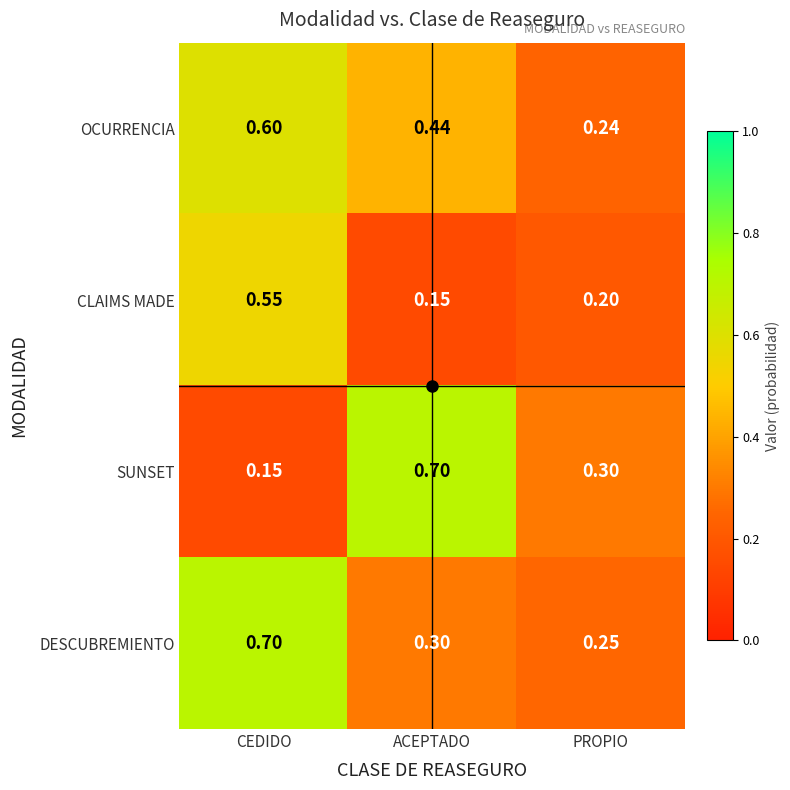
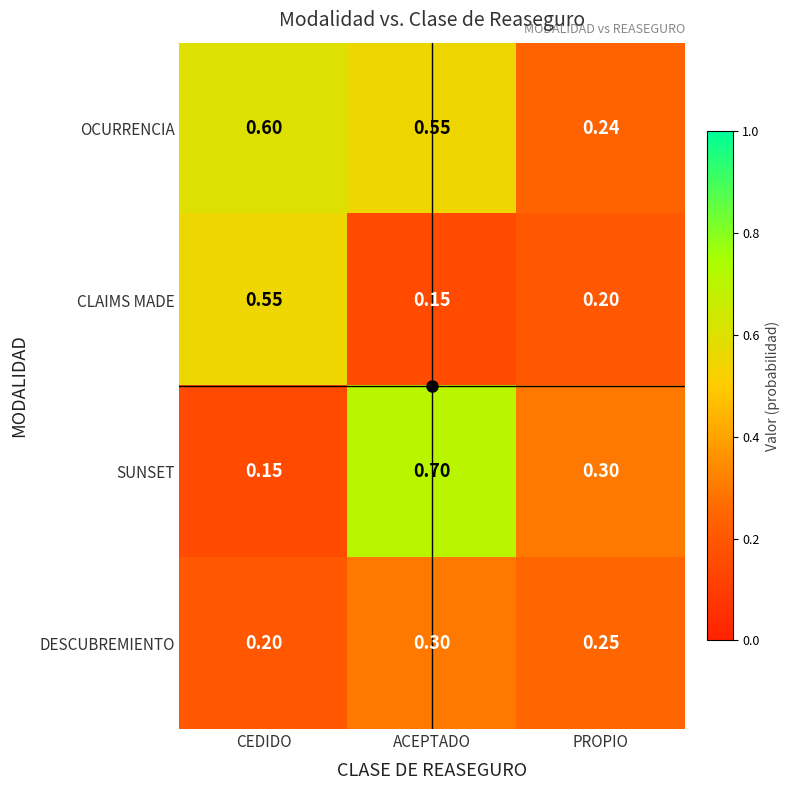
  {
    "OCURRENCIA": {
      "CEDIDO": 0.60,
-     "ACEPTADO": 0.44,
+     "ACEPTADO": 0.55,
      "PROPIO": 0.24
    },
    "CLAIMS MADE": {
      "CEDIDO": 0.55,
      "ACEPTADO": 0.15,
      "PROPIO": 0.20
    },
    "SUNSET": {
      "CEDIDO": 0.15,
      "ACEPTADO": 0.70,
      "PROPIO": 0.30
    },
    "DESCUBREMIENTO": {
-     "CEDIDO": 0.70,
+     "CEDIDO": 0.20,
      "ACEPTADO": 0.30,
      "PROPIO": 0.25
    }
  }
